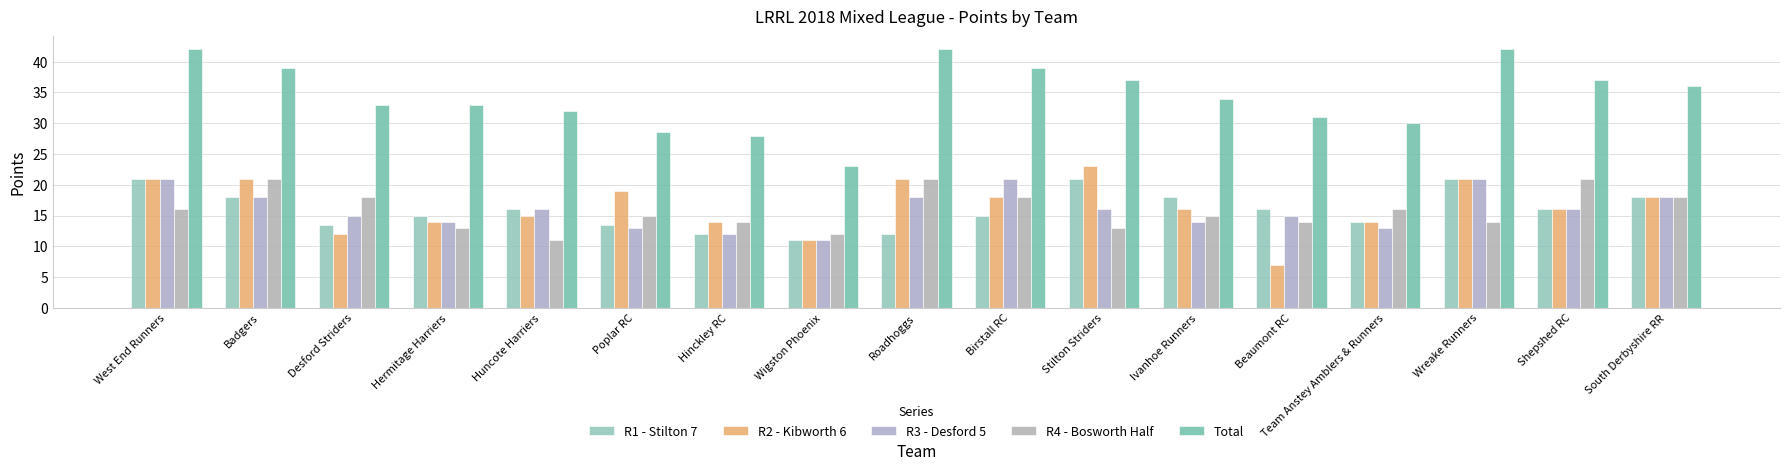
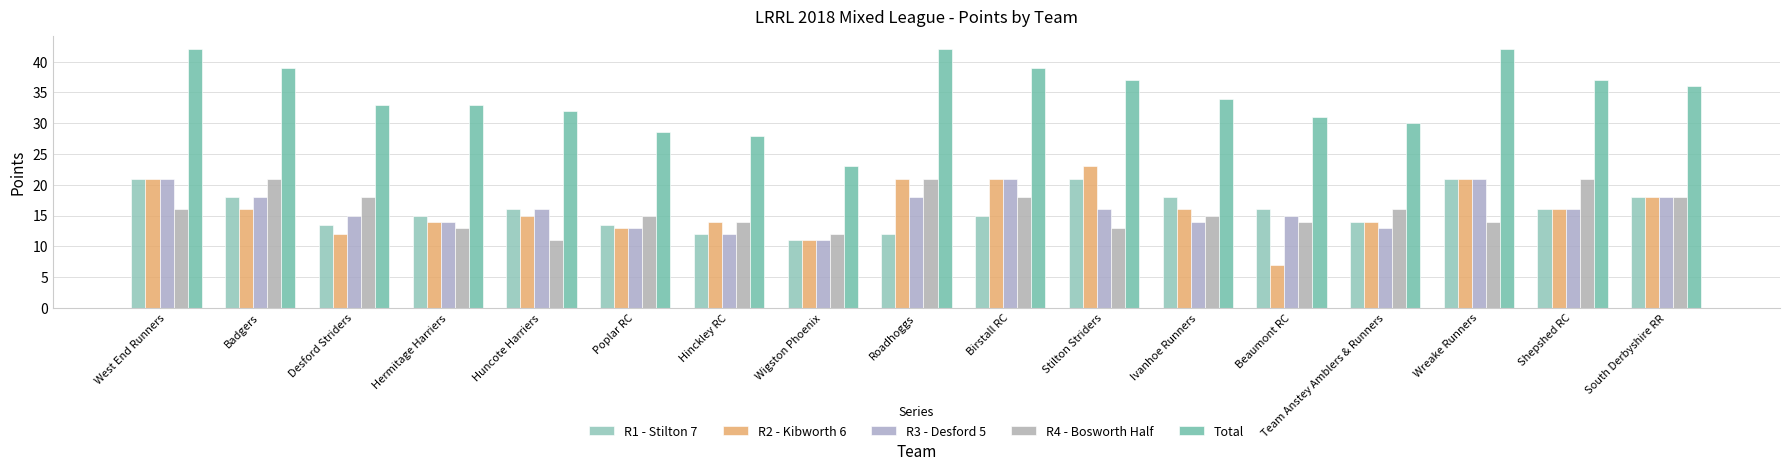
  {
    "R2 - Kibworth 6": {
      "West End Runners": 21,
-     "Badgers": 21,
+     "Badgers": 16,
      "Desford Striders": 12,
      "Hermitage Harriers": 14,
      "Huncote Harriers": 15,
-     "Poplar RC": 19,
+     "Poplar RC": 13,
      "Hinckley RC": 14,
      "Wigston Phoenix": 11,
      "Roadhoggs": 21,
-     "Birstall RC": 18,
+     "Birstall RC": 21,
      "Stilton Striders": 23,
      "Ivanhoe Runners": 16,
      "Beaumont RC": 7,
      "Team Anstey Amblers & Runners": 14,
      "Wreake Runners": 21,
      "Shepshed RC": 16,
      "South Derbyshire RR": 18
    }
  }
